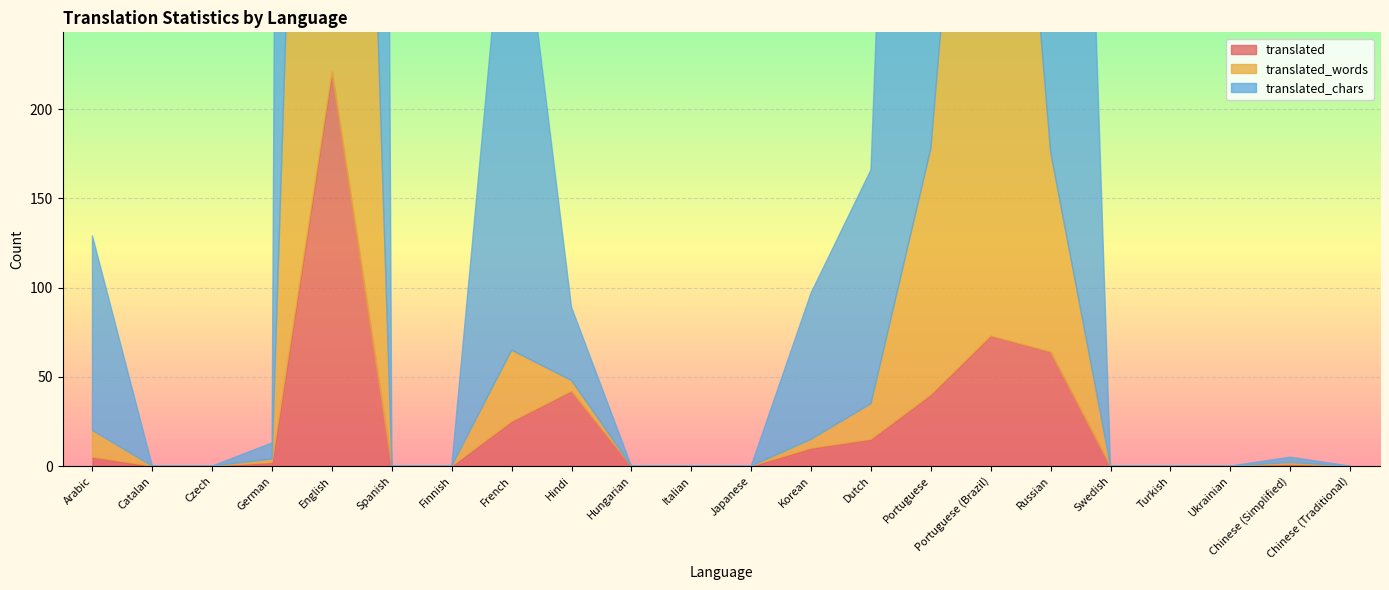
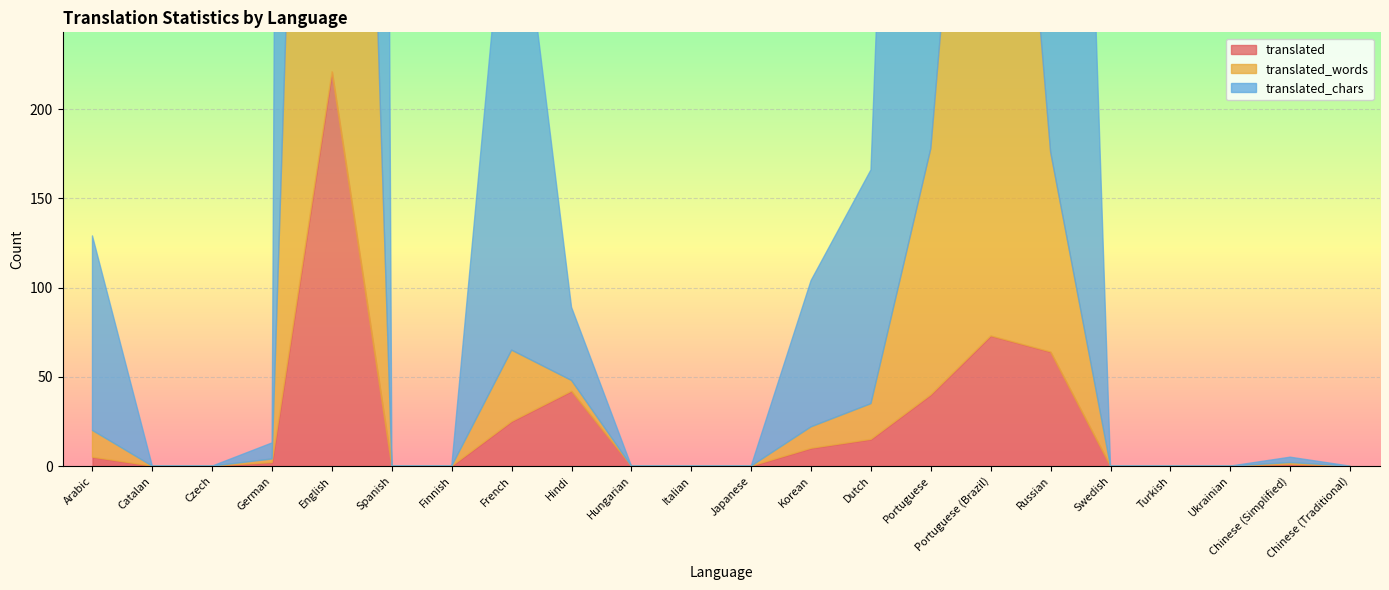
  {
    "translated": {
      "Arabic": 5,
      "German": 2,
      "English": 221,
      "French": 25,
      "Hindi": 42,
      "Korean": 10,
      "Dutch": 15,
      "Portuguese": 40,
      "Portuguese (Brazil)": 73,
      "Russian": 64
    },
    "translated_words": {
      "Arabic": 15,
      "German": 2,
      "French": 40,
      "Hindi": 6,
-     "Korean": 5,
+     "Korean": 12,
      "Dutch": 20,
      "Portuguese": 138,
      "Russian": 112
    },
    "translated_chars": {
      "Arabic": 109,
      "German": 9,
      "Hindi": 41,
      "Korean": 82,
      "Dutch": 131,
      "Chinese (Simplified)": 3
    }
  }
